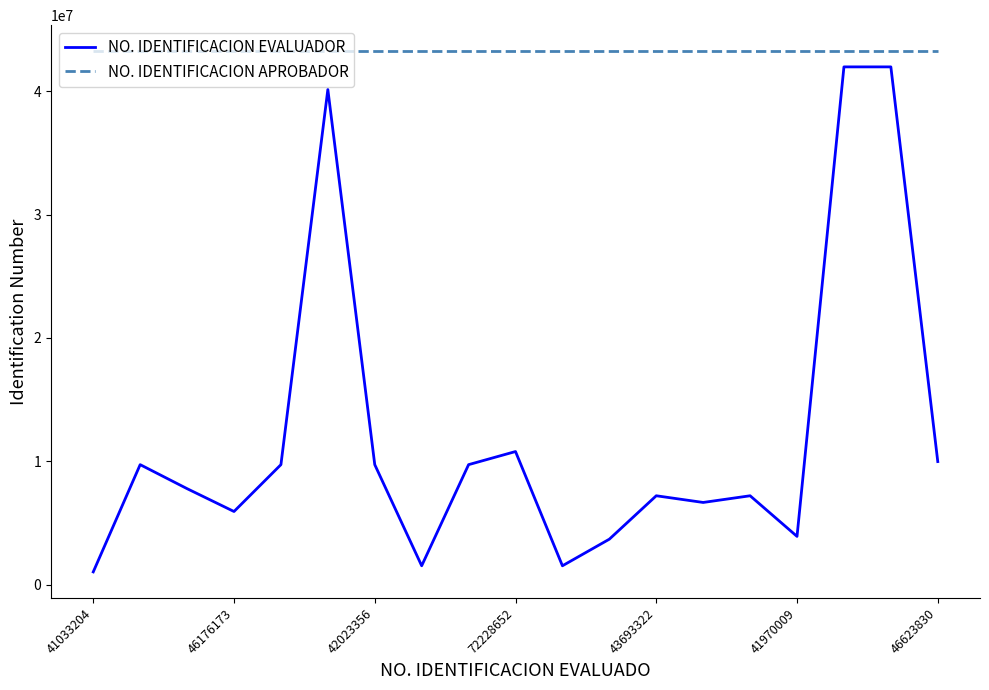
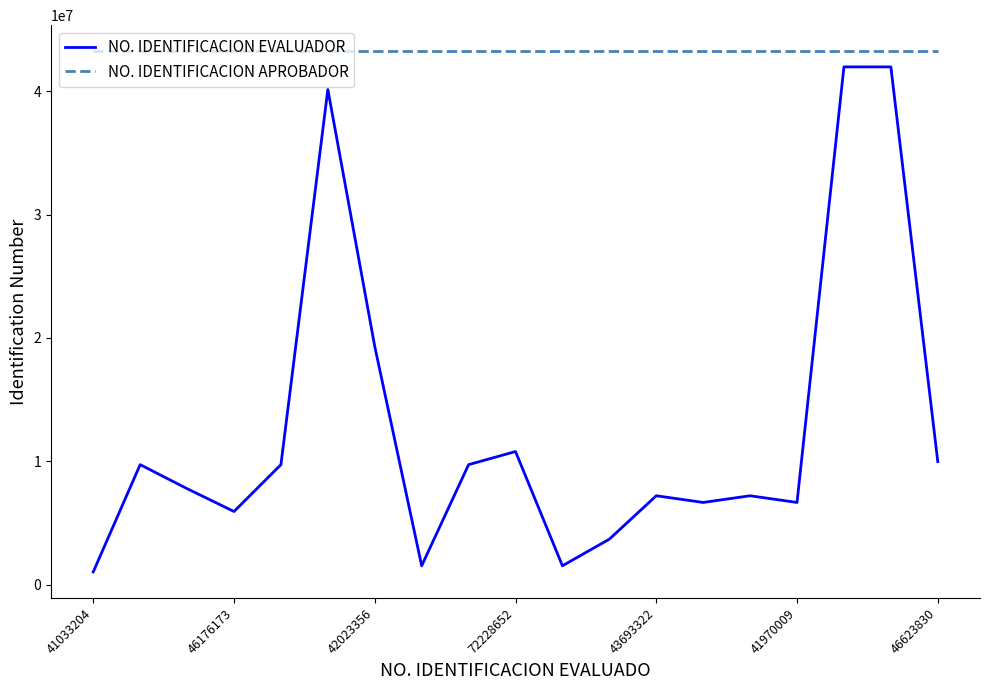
  {
    "NO. IDENTIFICACION EVALUADOR": {
      "41033204": 1000000,
      "46176173": 5900000,
-     "42023356": 9700000,
+     "42023356": 19300000,
      "72228652": 10800000,
      "43693322": 7200000,
-     "41970009": 3900000,
+     "41970009": 6700000,
      "46623830": 10000000
    },
    "NO. IDENTIFICACION APROBADOR": {
      "42023356": 43200000,
      "72228652": 43200000,
      "43693322": 43200000,
      "41970009": 43200000,
      "46623830": 43200000
    }
  }
